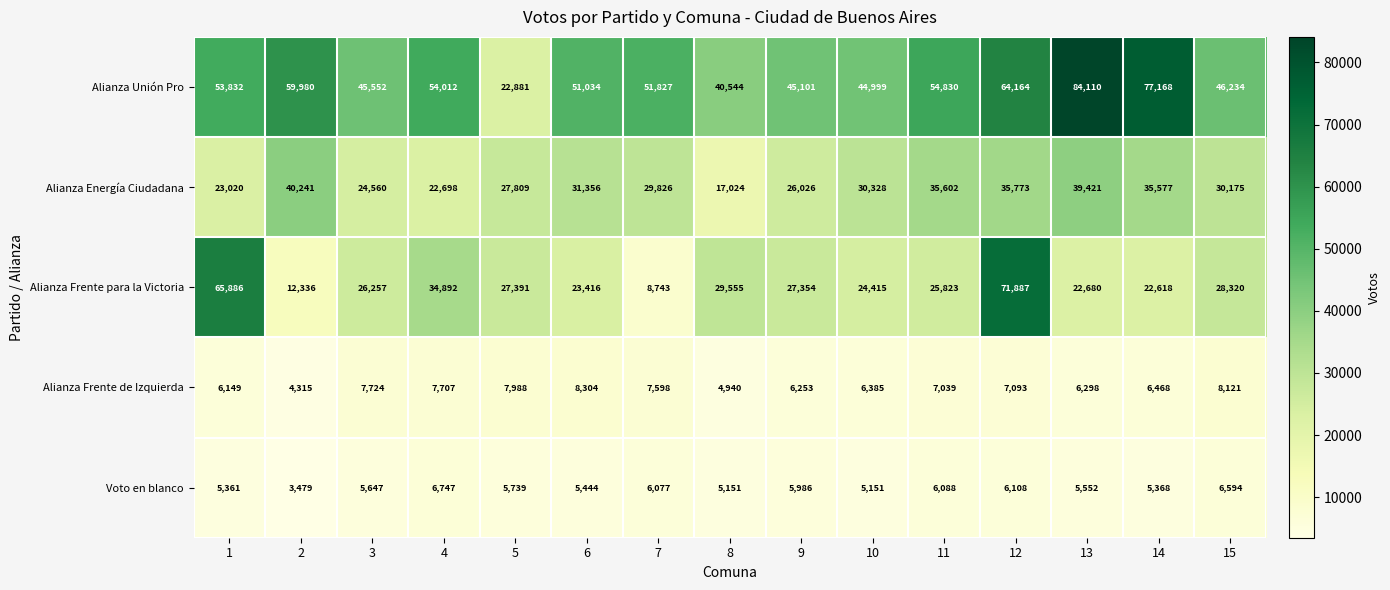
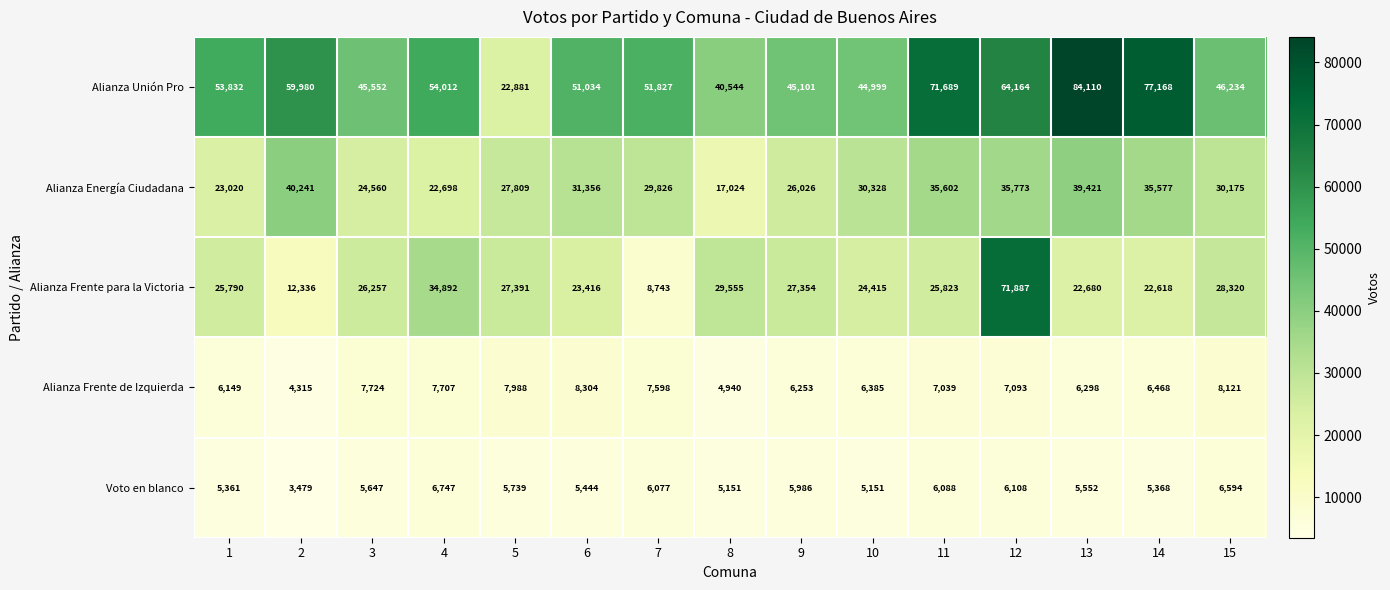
  {
    "Alianza Unión Pro": {
      "1": "53,832",
      "2": "59,980",
      "3": "45,552",
      "4": "54,012",
      "5": "22,881",
      "6": "51,034",
      "7": "51,827",
      "8": "40,544",
      "9": "45,101",
      "10": "44,999",
-     "11": "54,830",
+     "11": "71,689",
      "12": "64,164",
      "13": "84,110",
      "14": "77,168",
      "15": "46,234"
    },
    "Alianza Energía Ciudadana": {
      "1": "23,020",
      "2": "40,241",
      "3": "24,560",
      "4": "22,698",
      "5": "27,809",
      "6": "31,356",
      "7": "29,826",
      "8": "17,024",
      "9": "26,026",
      "10": "30,328",
      "11": "35,602",
      "12": "35,773",
      "13": "39,421",
      "14": "35,577",
      "15": "30,175"
    },
    "Alianza Frente para la Victoria": {
-     "1": "65,886",
+     "1": "25,790",
      "2": "12,336",
      "3": "26,257",
      "4": "34,892",
      "5": "27,391",
      "6": "23,416",
      "7": "8,743",
      "8": "29,555",
      "9": "27,354",
      "10": "24,415",
      "11": "25,823",
      "12": "71,887",
      "13": "22,680",
      "14": "22,618",
      "15": "28,320"
    },
    "Alianza Frente de Izquierda": {
      "1": "6,149",
      "2": "4,315",
      "3": "7,724",
      "4": "7,707",
      "5": "7,988",
      "6": "8,304",
      "7": "7,598",
      "8": "4,940",
      "9": "6,253",
      "10": "6,385",
      "11": "7,039",
      "12": "7,093",
      "13": "6,298",
      "14": "6,468",
      "15": "8,121"
    },
    "Voto en blanco": {
      "1": "5,361",
      "2": "3,479",
      "3": "5,647",
      "4": "6,747",
      "5": "5,739",
      "6": "5,444",
      "7": "6,077",
      "8": "5,151",
      "9": "5,986",
      "10": "5,151",
      "11": "6,088",
      "12": "6,108",
      "13": "5,552",
      "14": "5,368",
      "15": "6,594"
    }
  }
